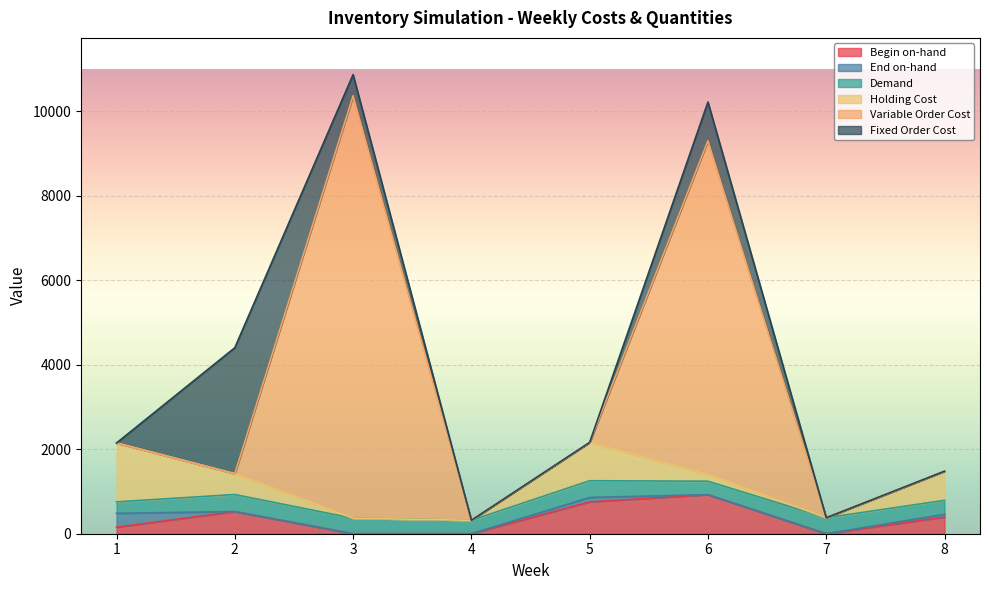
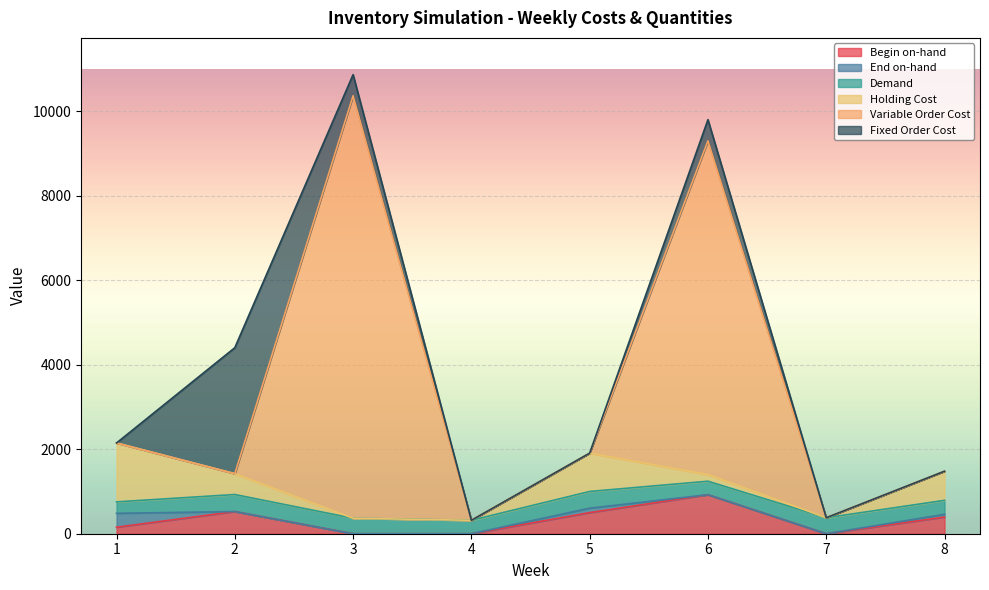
  {
    "Begin on-hand": {
      "1": 200,
-     "5": 800,
+     "5": 500,
      "8": 400
    },
    "Fixed Order Cost": {
      "2": 3000,
      "3": 500,
-     "6": 900
+     "6": 500
    }
  }
